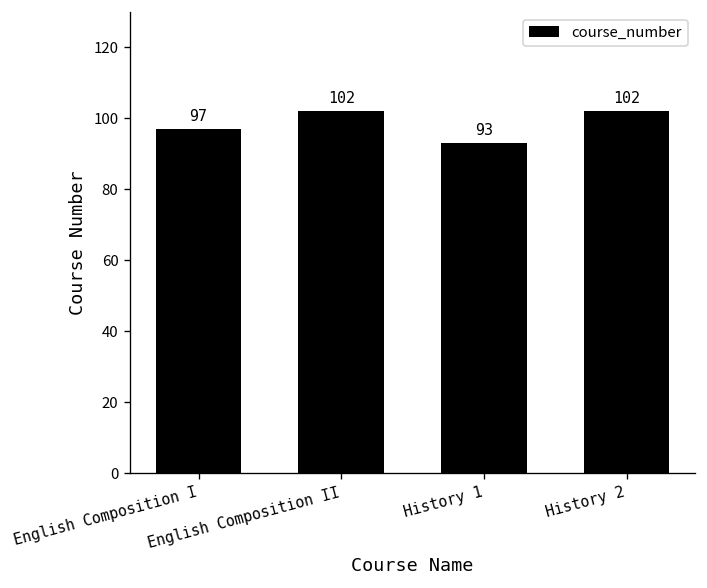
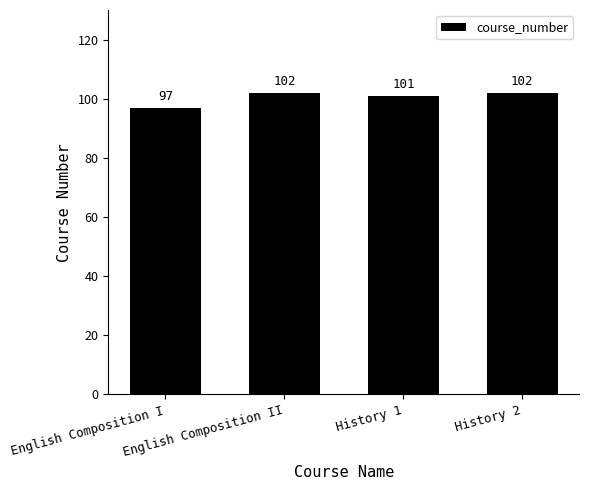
  {
    "English Composition I": 97,
    "English Composition II": 102,
-   "History 1": 93,
+   "History 1": 101,
    "History 2": 102
  }
